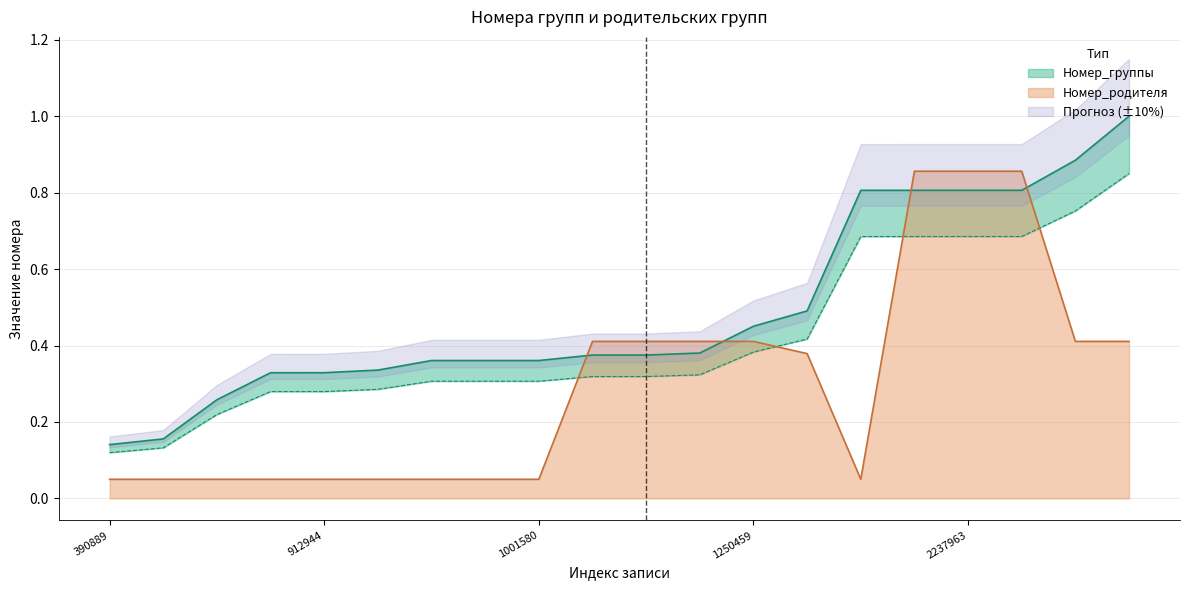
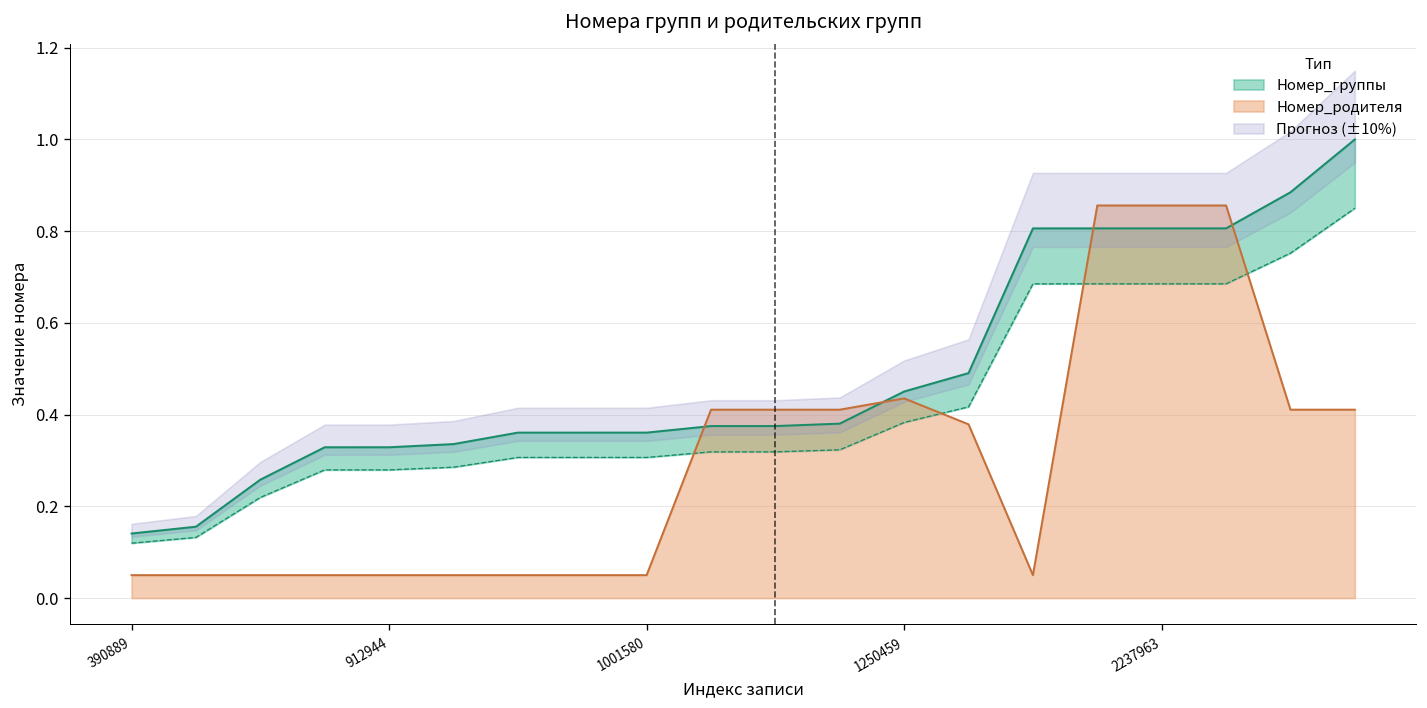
  {
    "Номер_родителя": {
      "390889": 0.05,
      "912944": 0.05,
      "1001580": 0.05,
-     "1250459": 0.41,
+     "1250459": 0.44,
      "2237963": 0.86
    }
  }
